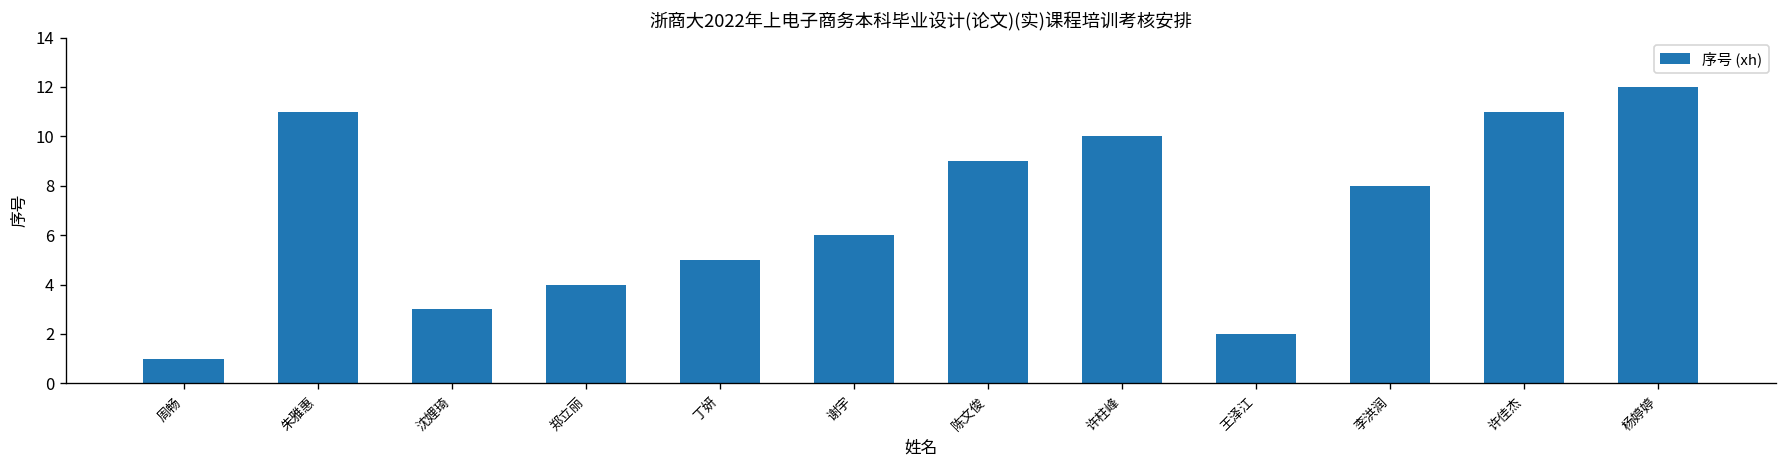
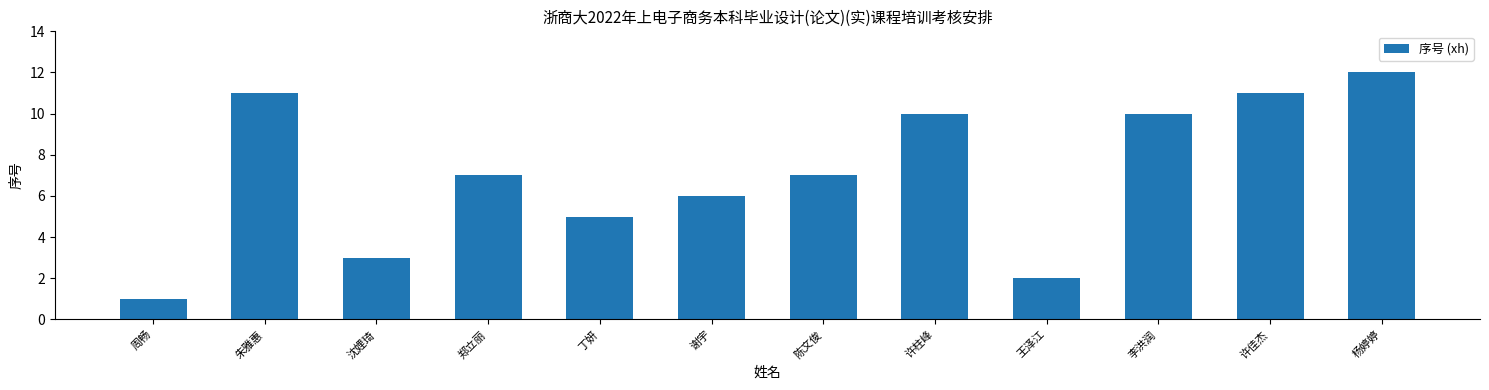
  {
    "周畅": 1,
    "朱雅惠": 11,
    "沈娌琦": 3,
-   "郑立丽": 4,
+   "郑立丽": 7,
    "丁妍": 5,
    "谢宇": 6,
-   "陈文俊": 9,
+   "陈文俊": 7,
    "许柱峰": 10,
    "王泽江": 2,
-   "李洪润": 8,
+   "李洪润": 10,
    "许佳杰": 11,
    "杨婷婷": 12
  }
